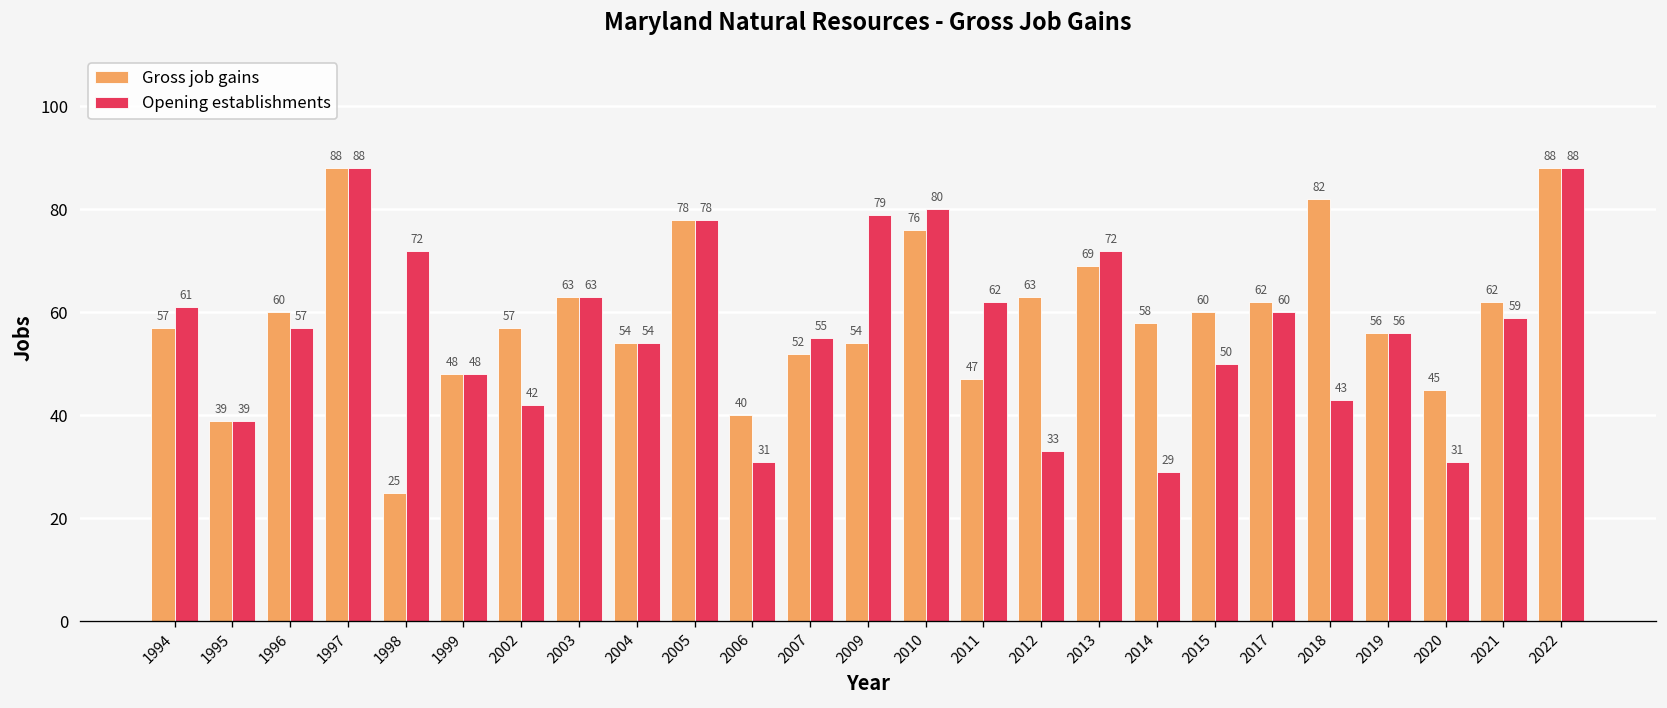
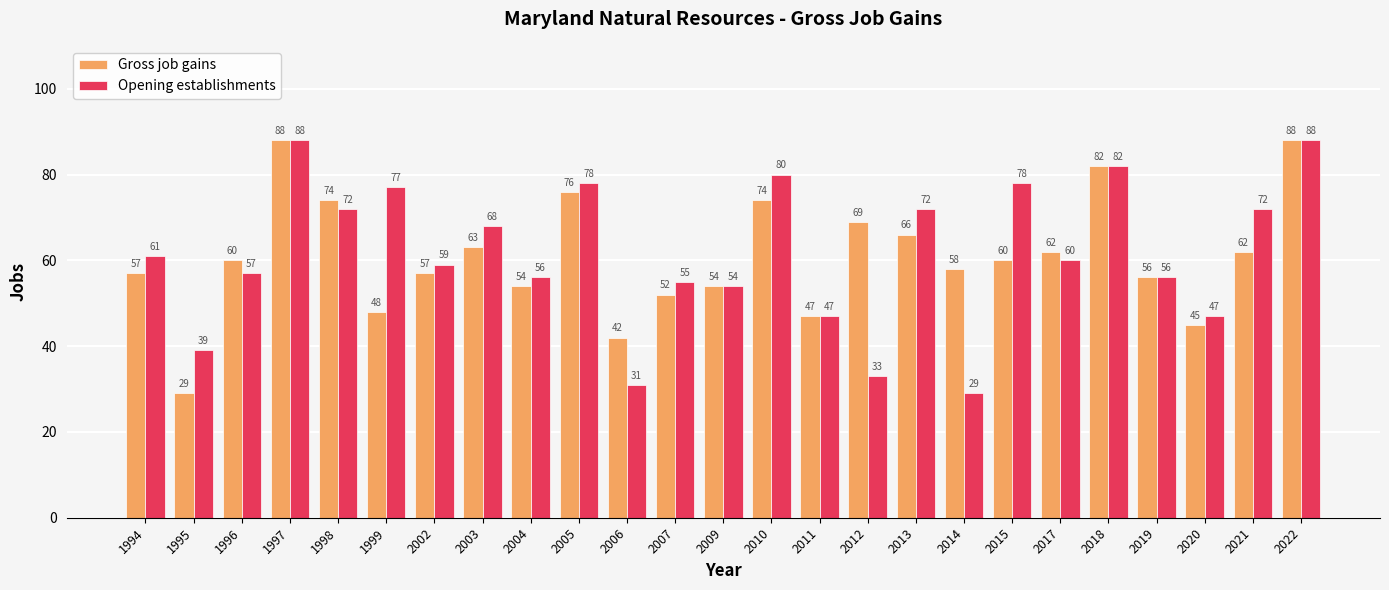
  {
    "Gross job gains": {
      "1994": 57,
-     "1995": 39,
+     "1995": 29,
      "1996": 60,
      "1997": 88,
-     "1998": 25,
+     "1998": 74,
      "1999": 48,
      "2002": 57,
      "2003": 63,
      "2004": 54,
-     "2005": 78,
-     "2006": 40,
+     "2005": 76,
+     "2006": 42,
      "2007": 52,
      "2009": 54,
-     "2010": 76,
+     "2010": 74,
      "2011": 47,
-     "2012": 63,
-     "2013": 69,
+     "2012": 69,
+     "2013": 66,
      "2014": 58,
      "2015": 60,
      "2017": 62,
      "2018": 82,
      "2019": 56,
      "2020": 45,
      "2021": 62,
      "2022": 88
    },
    "Opening establishments": {
      "1994": 61,
      "1995": 39,
      "1996": 57,
      "1997": 88,
      "1998": 72,
-     "1999": 48,
-     "2002": 42,
-     "2003": 63,
-     "2004": 54,
+     "1999": 77,
+     "2002": 59,
+     "2003": 68,
+     "2004": 56,
      "2005": 78,
      "2006": 31,
      "2007": 55,
-     "2009": 79,
+     "2009": 54,
      "2010": 80,
-     "2011": 62,
+     "2011": 47,
      "2012": 33,
      "2013": 72,
      "2014": 29,
-     "2015": 50,
+     "2015": 78,
      "2017": 60,
-     "2018": 43,
+     "2018": 82,
      "2019": 56,
-     "2020": 31,
-     "2021": 59,
+     "2020": 47,
+     "2021": 72,
      "2022": 88
    }
  }
